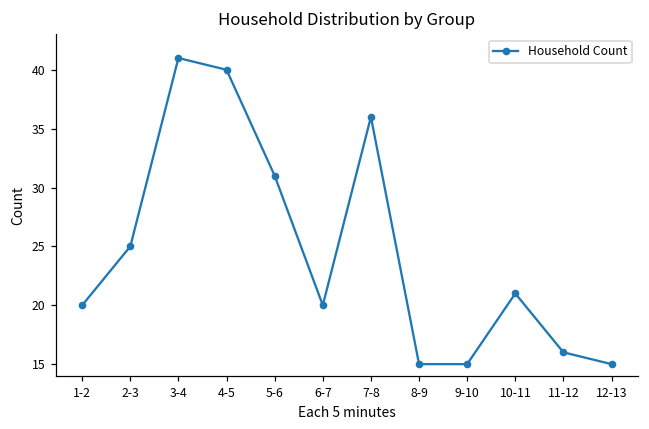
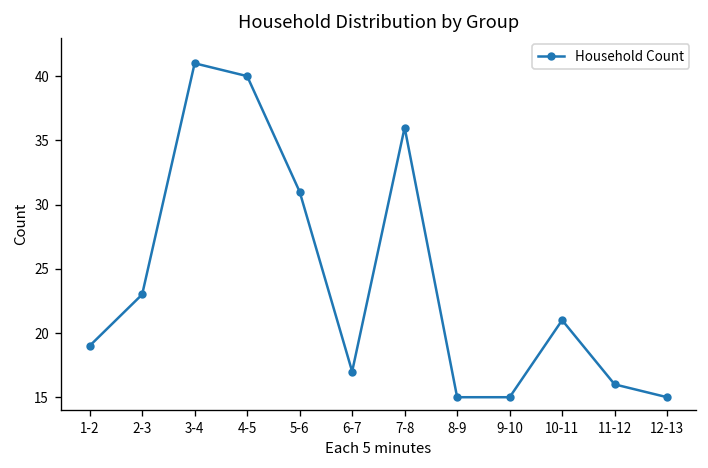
  {
-   "1-2": 20,
-   "2-3": 25,
+   "1-2": 19,
+   "2-3": 23,
    "3-4": 41,
    "4-5": 40,
    "5-6": 31,
-   "6-7": 20,
+   "6-7": 17,
    "7-8": 36,
    "8-9": 15,
    "9-10": 15,
    "10-11": 21,
    "11-12": 16,
    "12-13": 15
  }
